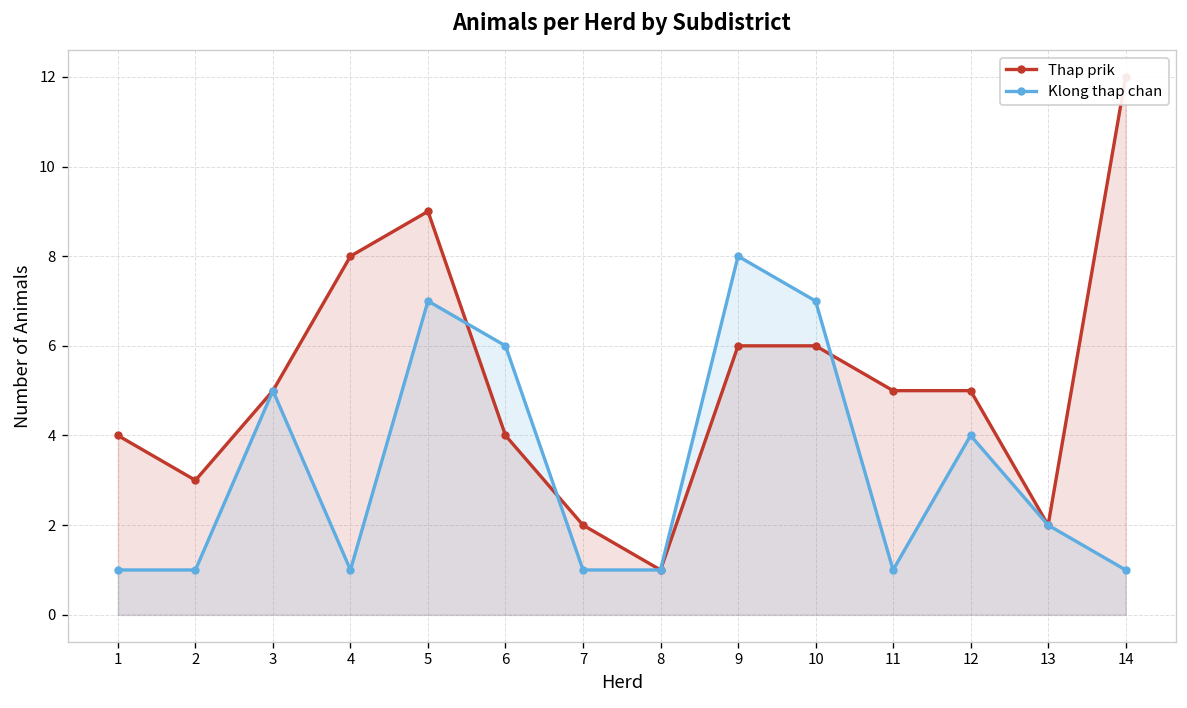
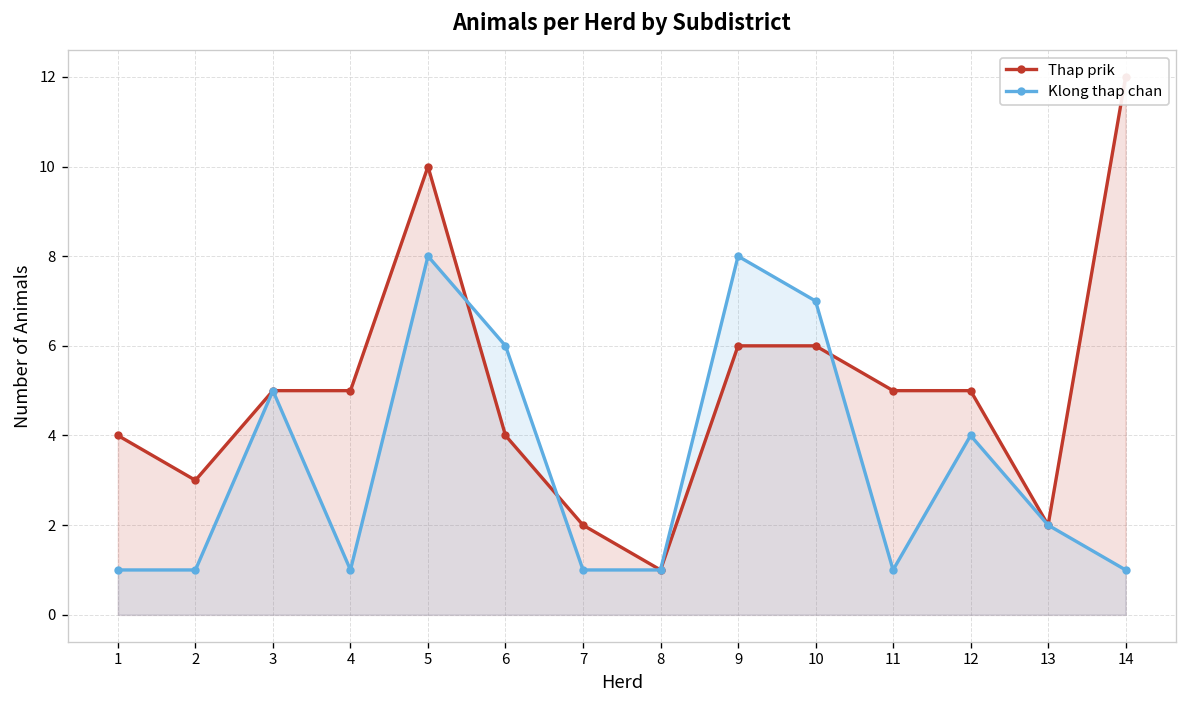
  {
    "Thap prik": {
      "1": 4,
      "2": 3,
-     "4": 8,
-     "5": 9,
+     "4": 5,
+     "5": 10,
      "6": 4,
      "7": 2,
      "9": 6,
      "10": 6,
      "11": 5,
      "12": 5
    },
    "Klong thap chan": {
      "1": 1,
      "2": 1,
      "4": 1,
-     "5": 7,
+     "5": 8,
      "6": 6,
      "7": 1,
      "9": 8,
      "10": 7,
      "11": 1,
      "12": 4,
      "14": 1
    }
  }
